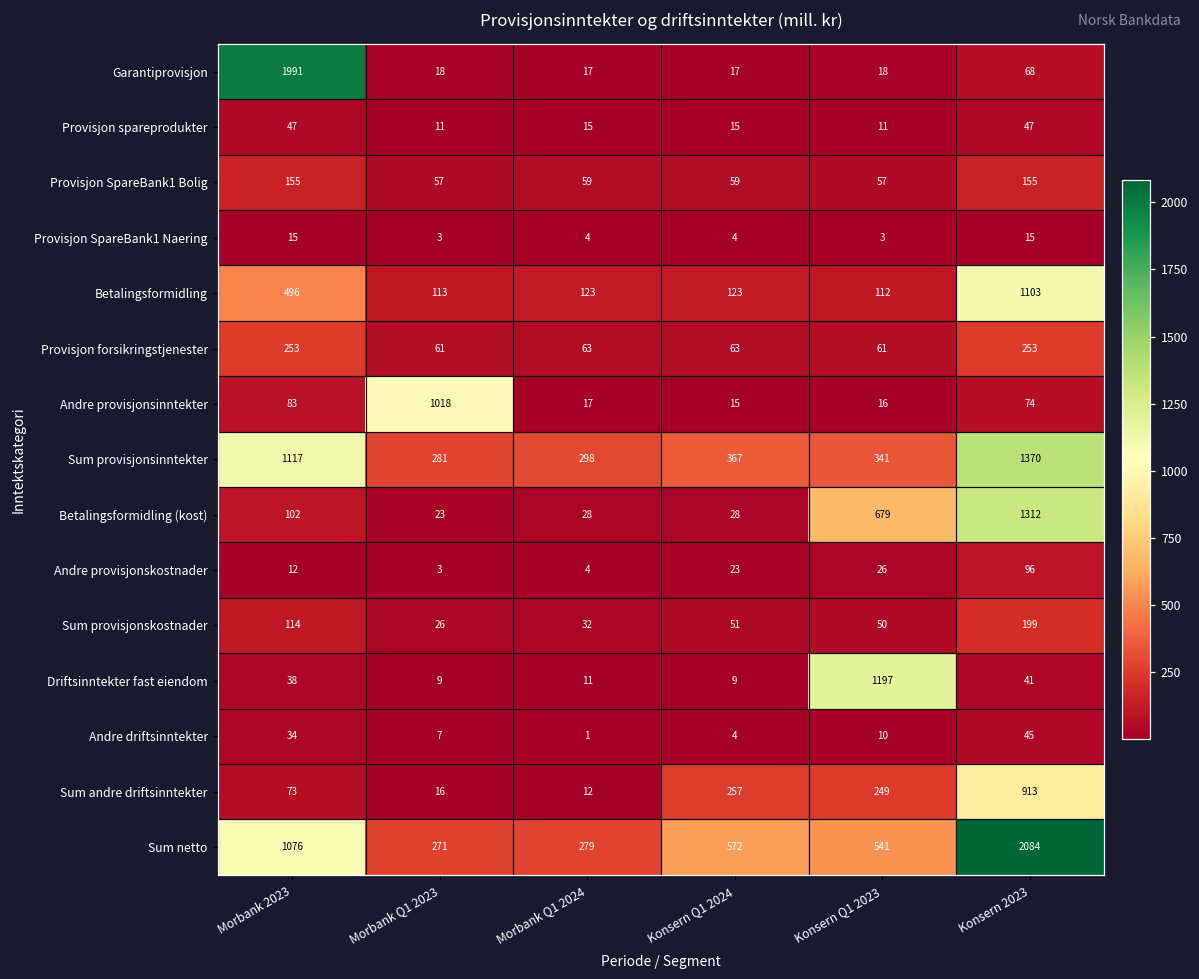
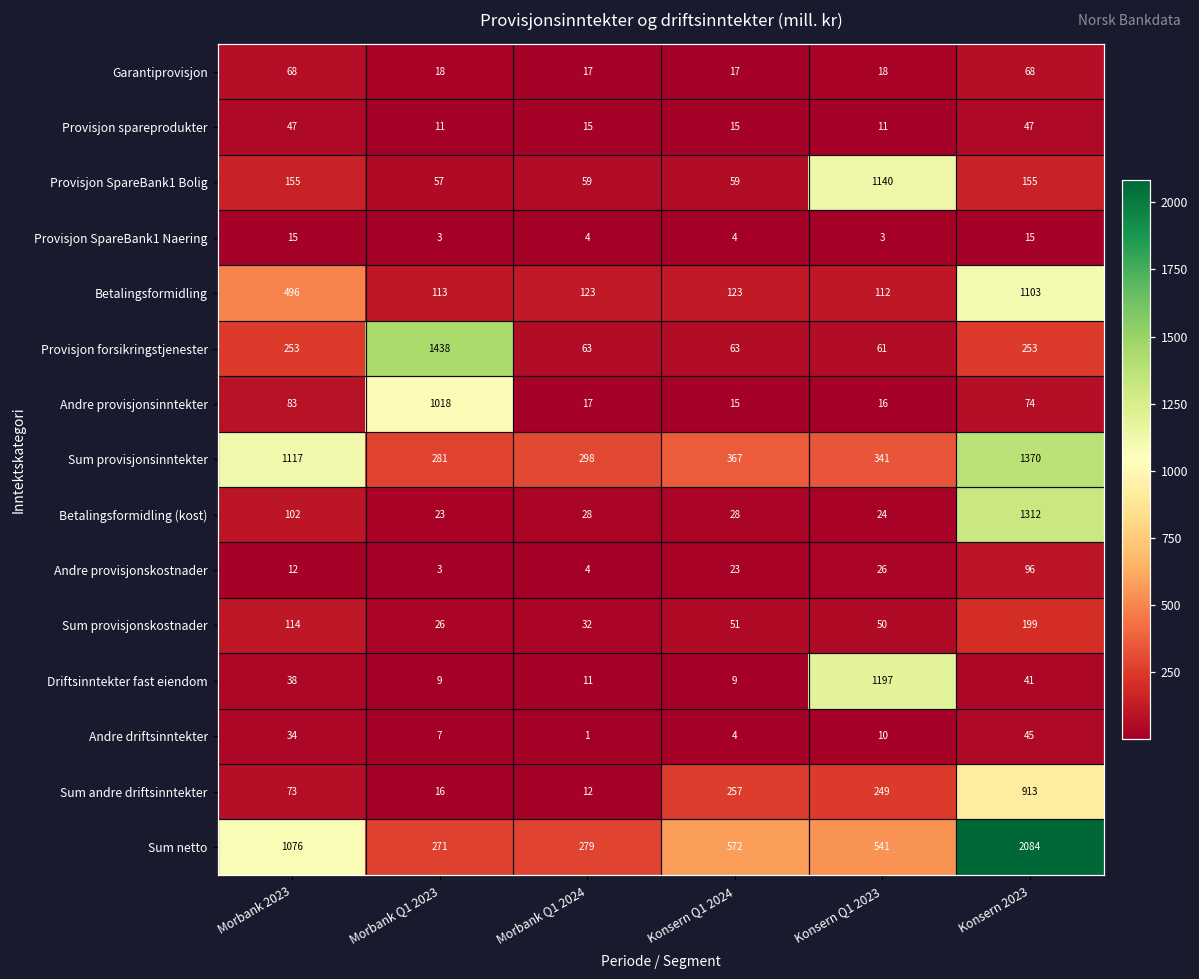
  {
    "Garantiprovisjon": {
-     "Morbank 2023": 1991,
+     "Morbank 2023": 68,
      "Morbank Q1 2023": 18,
      "Morbank Q1 2024": 17,
      "Konsern Q1 2024": 17,
      "Konsern Q1 2023": 18,
      "Konsern 2023": 68
    },
    "Provisjon spareprodukter": {
      "Morbank 2023": 47,
      "Morbank Q1 2023": 11,
      "Morbank Q1 2024": 15,
      "Konsern Q1 2024": 15,
      "Konsern Q1 2023": 11,
      "Konsern 2023": 47
    },
    "Provisjon SpareBank1 Bolig": {
      "Morbank 2023": 155,
      "Morbank Q1 2023": 57,
      "Morbank Q1 2024": 59,
      "Konsern Q1 2024": 59,
-     "Konsern Q1 2023": 57,
+     "Konsern Q1 2023": 1140,
      "Konsern 2023": 155
    },
    "Provisjon SpareBank1 Naering": {
      "Morbank 2023": 15,
      "Morbank Q1 2023": 3,
      "Morbank Q1 2024": 4,
      "Konsern Q1 2024": 4,
      "Konsern Q1 2023": 3,
      "Konsern 2023": 15
    },
    "Betalingsformidling": {
      "Morbank 2023": 496,
      "Morbank Q1 2023": 113,
      "Morbank Q1 2024": 123,
      "Konsern Q1 2024": 123,
      "Konsern Q1 2023": 112,
      "Konsern 2023": 1103
    },
    "Provisjon forsikringstjenester": {
      "Morbank 2023": 253,
-     "Morbank Q1 2023": 61,
+     "Morbank Q1 2023": 1438,
      "Morbank Q1 2024": 63,
      "Konsern Q1 2024": 63,
      "Konsern Q1 2023": 61,
      "Konsern 2023": 253
    },
    "Andre provisjonsinntekter": {
      "Morbank 2023": 83,
      "Morbank Q1 2023": 1018,
      "Morbank Q1 2024": 17,
      "Konsern Q1 2024": 15,
      "Konsern Q1 2023": 16,
      "Konsern 2023": 74
    },
    "Sum provisjonsinntekter": {
      "Morbank 2023": 1117,
      "Morbank Q1 2023": 281,
      "Morbank Q1 2024": 298,
      "Konsern Q1 2024": 367,
      "Konsern Q1 2023": 341,
      "Konsern 2023": 1370
    },
    "Betalingsformidling (kost)": {
      "Morbank 2023": 102,
      "Morbank Q1 2023": 23,
      "Morbank Q1 2024": 28,
      "Konsern Q1 2024": 28,
-     "Konsern Q1 2023": 679,
+     "Konsern Q1 2023": 24,
      "Konsern 2023": 1312
    },
    "Andre provisjonskostnader": {
      "Morbank 2023": 12,
      "Morbank Q1 2023": 3,
      "Morbank Q1 2024": 4,
      "Konsern Q1 2024": 23,
      "Konsern Q1 2023": 26,
      "Konsern 2023": 96
    },
    "Sum provisjonskostnader": {
      "Morbank 2023": 114,
      "Morbank Q1 2023": 26,
      "Morbank Q1 2024": 32,
      "Konsern Q1 2024": 51,
      "Konsern Q1 2023": 50,
      "Konsern 2023": 199
    },
    "Driftsinntekter fast eiendom": {
      "Morbank 2023": 38,
      "Morbank Q1 2023": 9,
      "Morbank Q1 2024": 11,
      "Konsern Q1 2024": 9,
      "Konsern Q1 2023": 1197,
      "Konsern 2023": 41
    },
    "Andre driftsinntekter": {
      "Morbank 2023": 34,
      "Morbank Q1 2023": 7,
      "Morbank Q1 2024": 1,
      "Konsern Q1 2024": 4,
      "Konsern Q1 2023": 10,
      "Konsern 2023": 45
    },
    "Sum andre driftsinntekter": {
      "Morbank 2023": 73,
      "Morbank Q1 2023": 16,
      "Morbank Q1 2024": 12,
      "Konsern Q1 2024": 257,
      "Konsern Q1 2023": 249,
      "Konsern 2023": 913
    },
    "Sum netto": {
      "Morbank 2023": 1076,
      "Morbank Q1 2023": 271,
      "Morbank Q1 2024": 279,
      "Konsern Q1 2024": 572,
      "Konsern Q1 2023": 541,
      "Konsern 2023": 2084
    }
  }
